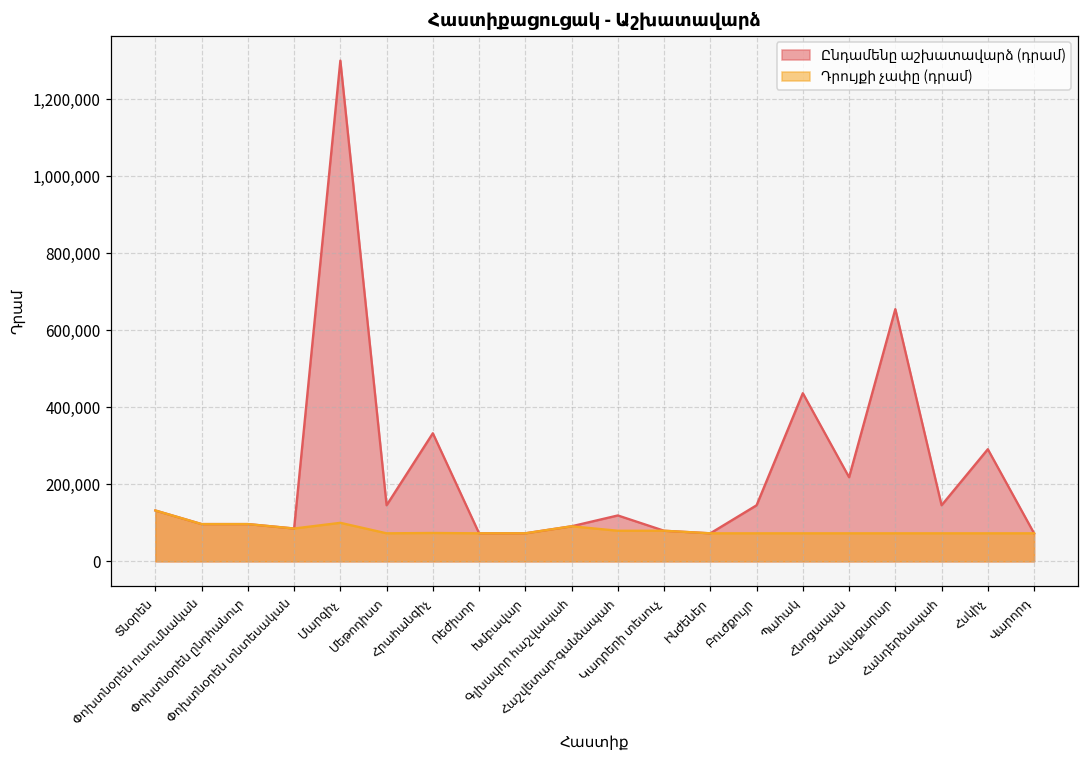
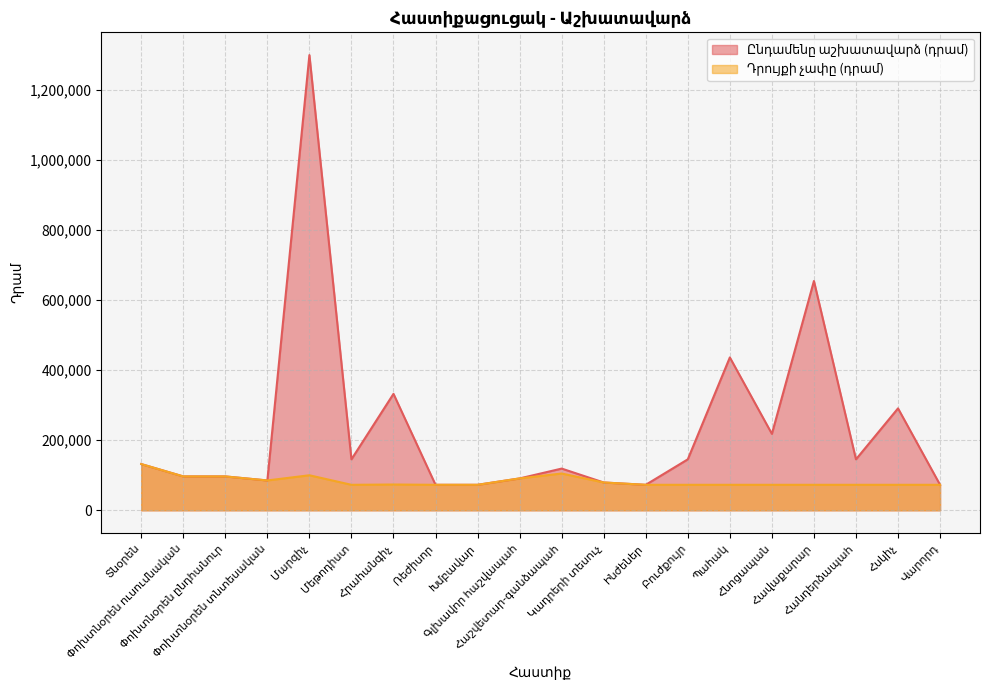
  {
    "Ընդամենը աշխատավարձ (դրամ)": {
      "Մարզիչ": "1,300,000",
      "Մեթոդիստ": "150,000",
      "Հրահանգիչ": "330,000",
      "Հաշվետար-գանձապահ": "120,000",
      "Բուժքույր": "150,000",
      "Պահակ": "440,000",
      "Հնոցապան": "220,000",
      "Հավաքարար": "650,000",
      "Հանդերձապահ": "150,000",
      "Հսկիչ": "290,000"
    },
    "Դրույքի չափը (դրամ)": {
      "Մարզիչ": "100,000",
      "Մեթոդիստ": "70,000",
      "Հրահանգիչ": "70,000",
-     "Հաշվետար-գանձապահ": "80,000",
+     "Հաշվետար-գանձապահ": "110,000",
      "Բուժքույր": "70,000",
      "Պահակ": "70,000",
      "Հնոցապան": "70,000",
      "Հավաքարար": "70,000",
      "Հանդերձապահ": "70,000",
      "Հսկիչ": "70,000"
    }
  }
